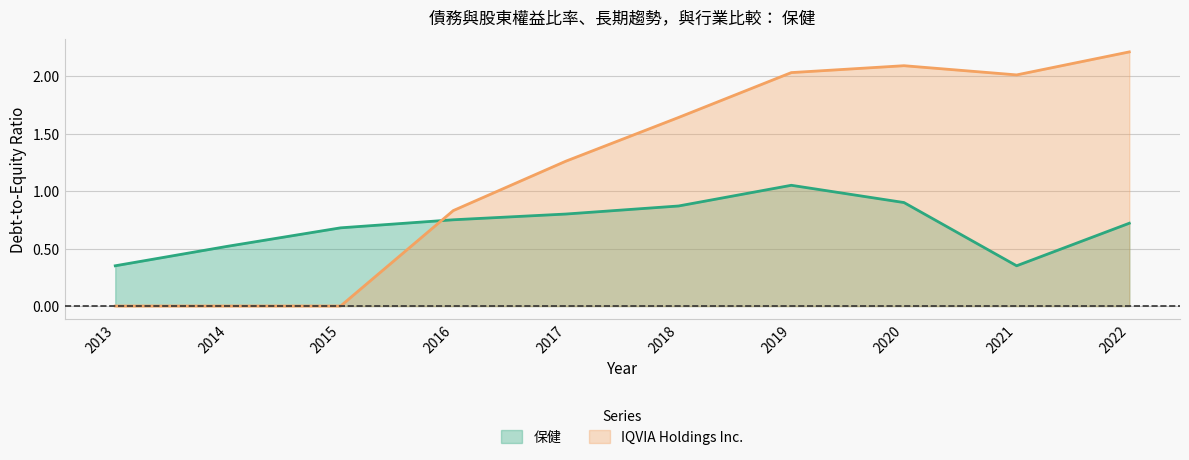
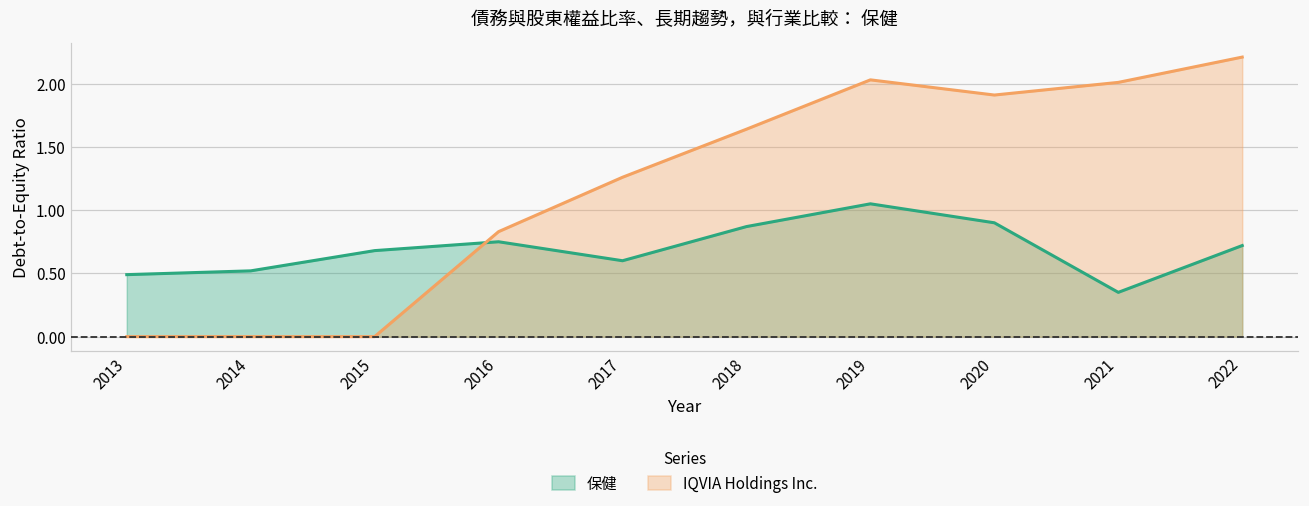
  {
    "保健": {
-     "2013": 0.35,
+     "2013": 0.49,
      "2014": 0.52,
      "2015": 0.68,
      "2016": 0.75,
-     "2017": 0.8,
+     "2017": 0.6,
      "2018": 0.87,
      "2019": 1.05,
      "2020": 0.90,
      "2021": 0.35,
      "2022": 0.72
    },
    "IQVIA Holdings Inc.": {
      "2013": 0.00,
      "2014": 0.00,
      "2015": 0.00,
      "2016": 0.83,
      "2017": 1.26,
      "2018": 1.64,
      "2019": 2.03,
-     "2020": 2.09,
+     "2020": 1.91,
      "2021": 2.01,
      "2022": 2.21
    }
  }
